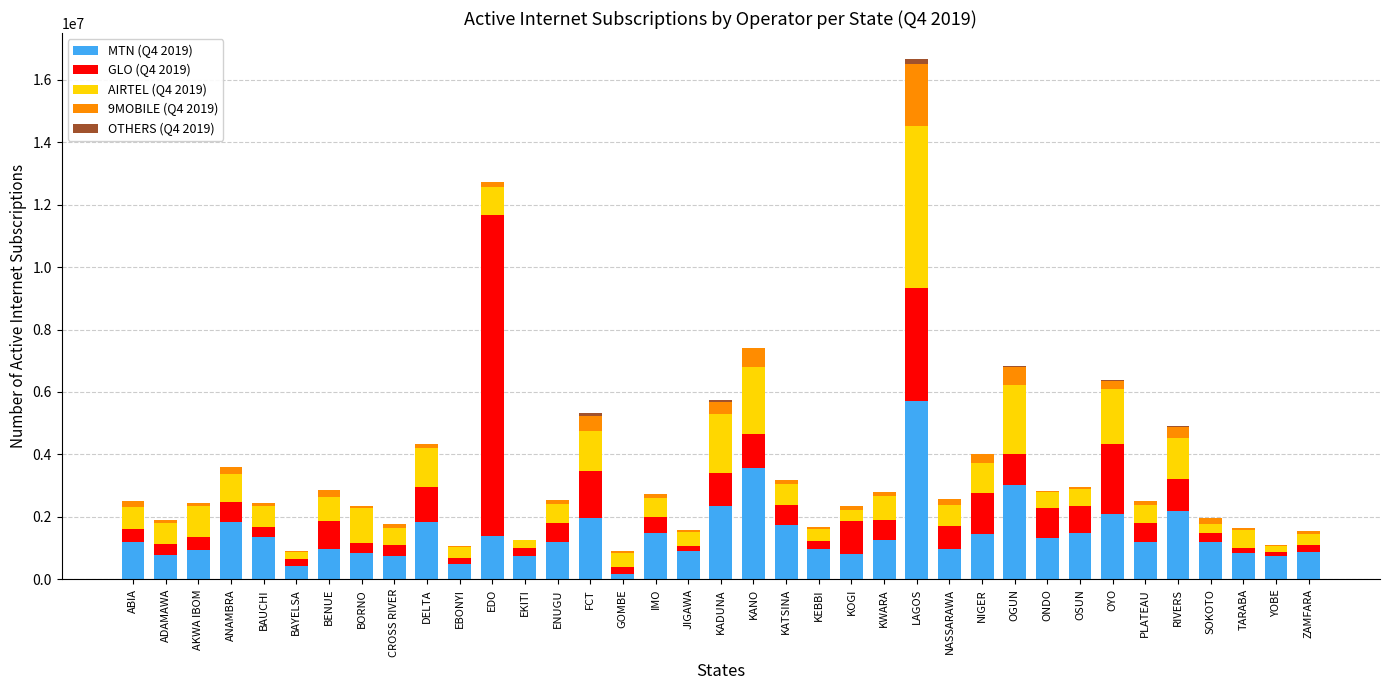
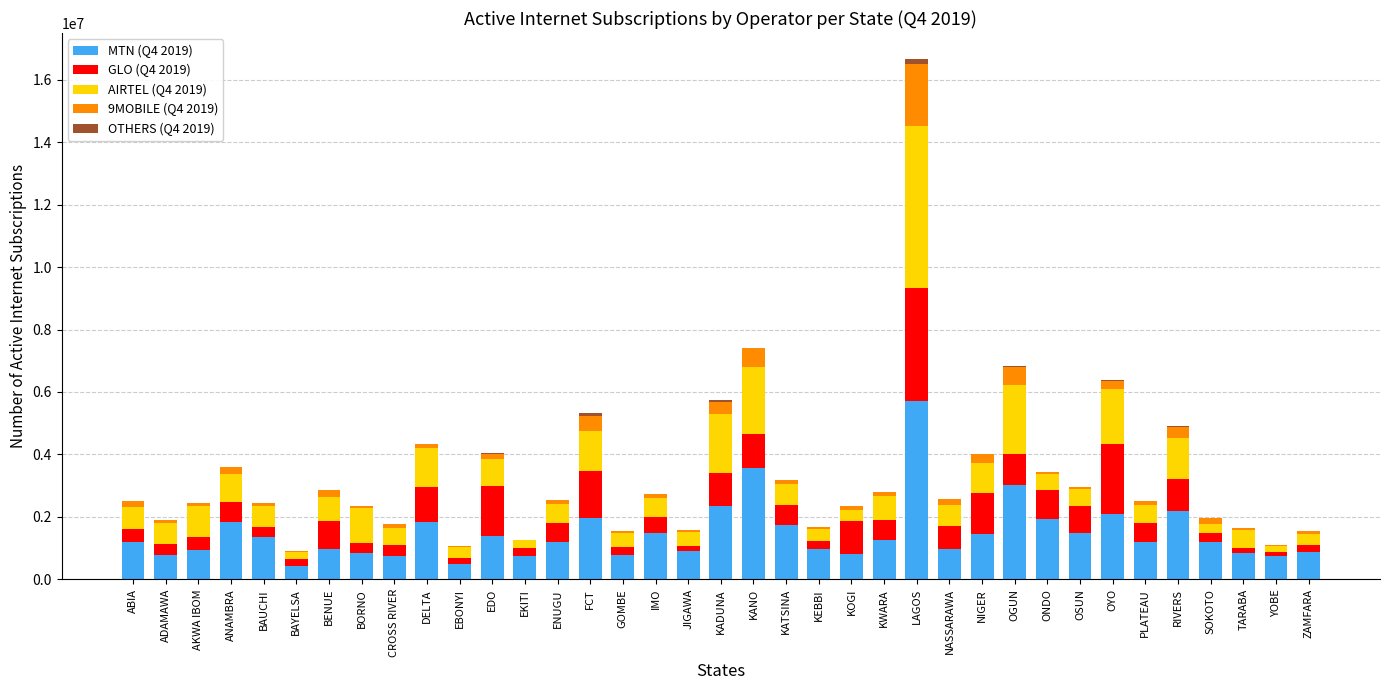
  {
    "MTN (Q4 2019)": {
      "ABIA": 1200000,
      "ADAMAWA": 800000,
      "AKWA IBOM": 900000,
      "ANAMBRA": 1800000,
      "BAUCHI": 1400000,
      "BAYELSA": 400000,
      "BENUE": 1000000,
      "BORNO": 900000,
      "CROSS RIVER": 700000,
      "DELTA": 1800000,
      "EBONYI": 500000,
      "EDO": 1400000,
      "EKITI": 800000,
      "ENUGU": 1200000,
      "FCT": 2000000,
-     "GOMBE": 200000,
+     "GOMBE": 800000,
      "IMO": 1500000,
      "JIGAWA": 900000,
      "KADUNA": 2300000,
      "KANO": 3600000,
      "KATSINA": 1700000,
      "KEBBI": 1000000,
      "KOGI": 800000,
      "KWARA": 1300000,
      "LAGOS": 5700000,
      "NASSARAWA": 1000000,
      "NIGER": 1500000,
      "OGUN": 3000000,
-     "ONDO": 1300000,
+     "ONDO": 1900000,
      "OSUN": 1500000,
      "OYO": 2100000,
      "PLATEAU": 1200000,
      "RIVERS": 2200000,
      "SOKOTO": 1200000,
      "TARABA": 800000,
      "YOBE": 700000,
      "ZAMFARA": 900000
    },
    "GLO (Q4 2019)": {
      "ABIA": 400000,
      "ADAMAWA": 400000,
      "AKWA IBOM": 400000,
      "ANAMBRA": 600000,
      "BAUCHI": 300000,
      "BAYELSA": 300000,
      "BENUE": 900000,
      "BORNO": 300000,
      "CROSS RIVER": 400000,
      "DELTA": 1100000,
      "EBONYI": 200000,
-     "EDO": 10300000,
+     "EDO": 1600000,
      "EKITI": 300000,
      "ENUGU": 600000,
      "FCT": 1500000,
      "GOMBE": 200000,
      "IMO": 500000,
      "JIGAWA": 100000,
      "KADUNA": 1100000,
      "KANO": 1100000,
      "KATSINA": 700000,
      "KEBBI": 300000,
      "KOGI": 1000000,
      "KWARA": 700000,
      "LAGOS": 3600000,
      "NASSARAWA": 700000,
      "NIGER": 1300000,
      "OGUN": 1000000,
      "ONDO": 900000,
      "OSUN": 800000,
      "OYO": 2200000,
      "PLATEAU": 600000,
      "RIVERS": 1000000,
      "SOKOTO": 300000,
      "TARABA": 200000,
      "YOBE": 100000,
      "ZAMFARA": 200000
    },
    "AIRTEL (Q4 2019)": {
      "ABIA": 700000,
      "ADAMAWA": 700000,
      "AKWA IBOM": 1000000,
      "ANAMBRA": 900000,
      "BAUCHI": 700000,
      "BAYELSA": 200000,
      "BENUE": 800000,
      "BORNO": 1100000,
      "CROSS RIVER": 500000,
      "DELTA": 1300000,
      "EBONYI": 300000,
      "EDO": 900000,
      "EKITI": 200000,
      "ENUGU": 600000,
      "FCT": 1300000,
      "GOMBE": 500000,
      "IMO": 600000,
      "JIGAWA": 400000,
      "KADUNA": 1900000,
      "KANO": 2200000,
      "KATSINA": 700000,
      "KEBBI": 400000,
      "KOGI": 400000,
      "KWARA": 800000,
      "LAGOS": 5200000,
      "NASSARAWA": 700000,
      "NIGER": 1000000,
      "OGUN": 2200000,
      "ONDO": 500000,
      "OSUN": 600000,
      "OYO": 1800000,
      "PLATEAU": 600000,
      "RIVERS": 1300000,
      "SOKOTO": 300000,
      "TARABA": 600000,
      "YOBE": 200000,
      "ZAMFARA": 400000
    },
    "9MOBILE (Q4 2019)": {
      "ABIA": 200000,
      "AKWA IBOM": 100000,
      "ANAMBRA": 200000,
      "BAUCHI": 100000,
      "BENUE": 200000,
      "CROSS RIVER": 100000,
      "DELTA": 100000,
      "EDO": 200000,
      "ENUGU": 100000,
      "FCT": 500000,
      "IMO": 100000,
      "KADUNA": 400000,
      "KANO": 600000,
      "KATSINA": 100000,
      "KOGI": 100000,
      "KWARA": 100000,
      "LAGOS": 2000000,
      "NASSARAWA": 200000,
      "NIGER": 300000,
      "OGUN": 600000,
      "OYO": 200000,
      "PLATEAU": 100000,
      "RIVERS": 400000,
      "SOKOTO": 200000,
      "ZAMFARA": 100000
    },
    "OTHERS (Q4 2019)": {
      "LAGOS": 200000
    }
  }
